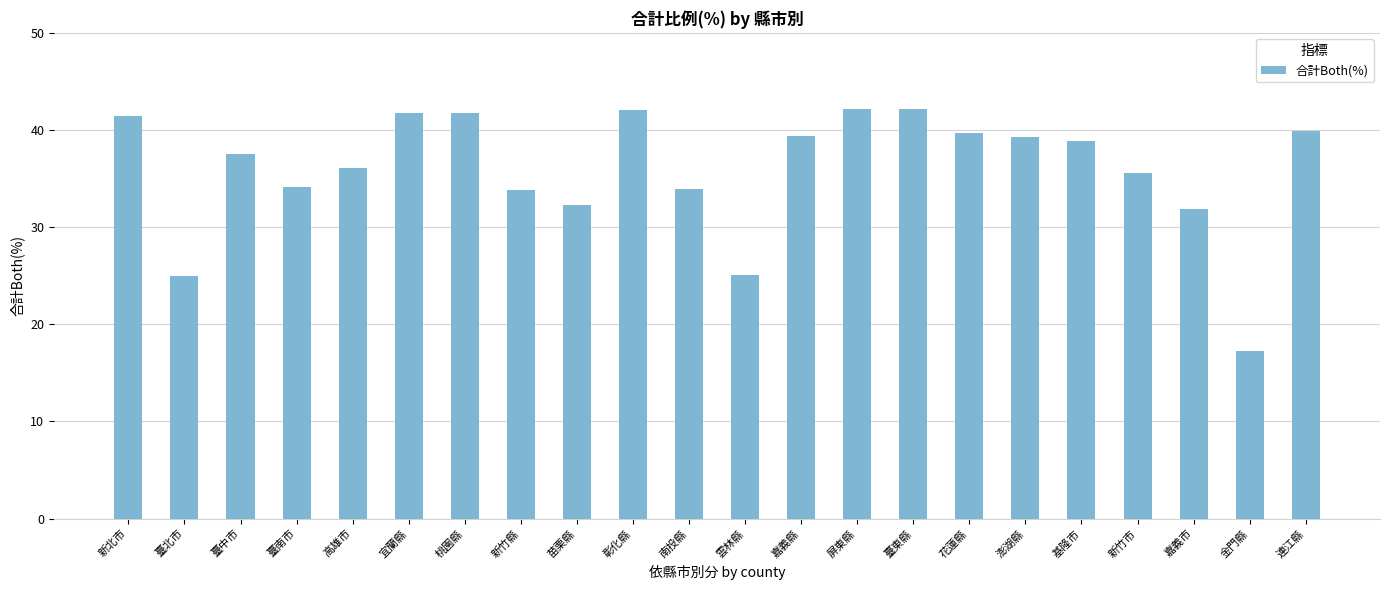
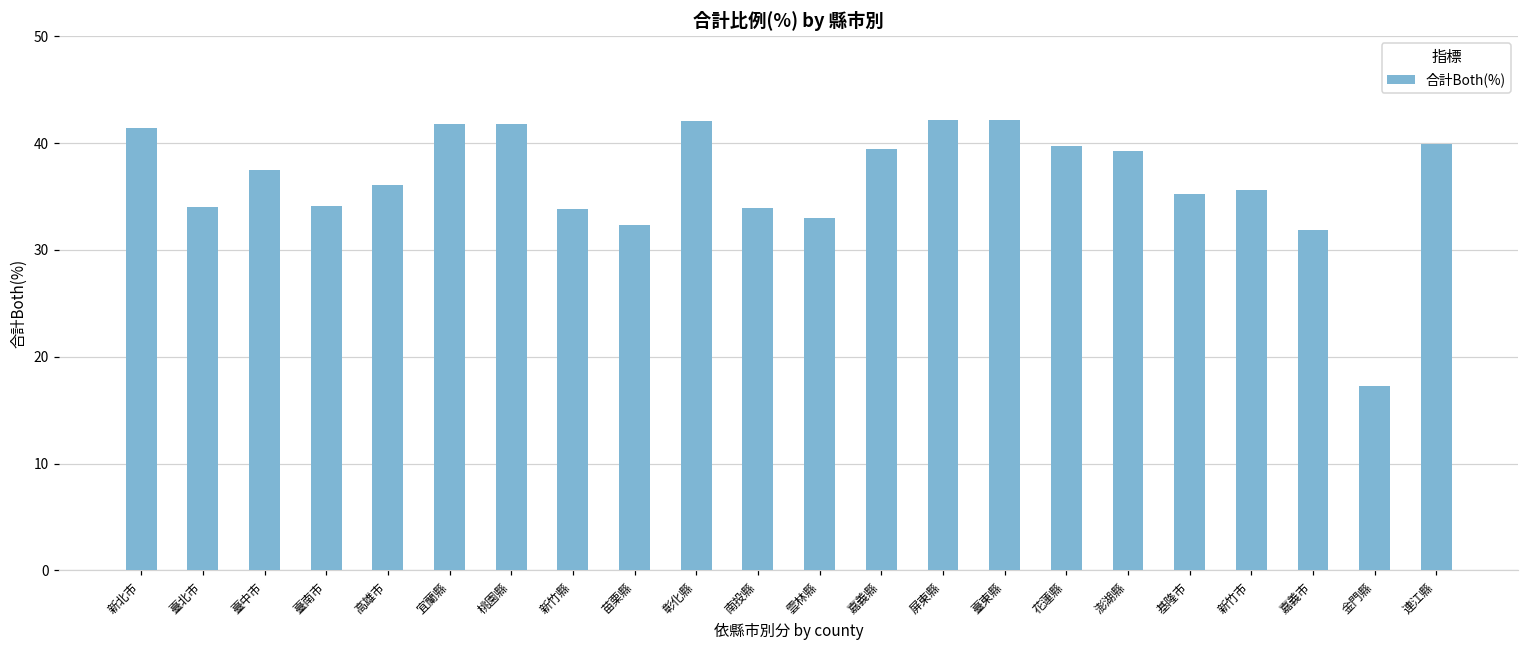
  {
    "新北市": 41,
-   "臺北市": 25,
+   "臺北市": 34,
    "臺中市": 38,
    "臺南市": 34,
    "高雄市": 36,
    "宜蘭縣": 42,
    "桃園縣": 42,
    "新竹縣": 34,
    "苗栗縣": 32,
    "彰化縣": 42,
    "南投縣": 34,
-   "雲林縣": 25,
+   "雲林縣": 33,
    "嘉義縣": 39,
    "屏東縣": 42,
    "臺東縣": 42,
    "花蓮縣": 40,
    "澎湖縣": 39,
-   "基隆市": 39,
+   "基隆市": 35,
    "新竹市": 36,
    "嘉義市": 32,
    "金門縣": 17,
    "連江縣": 40
  }
